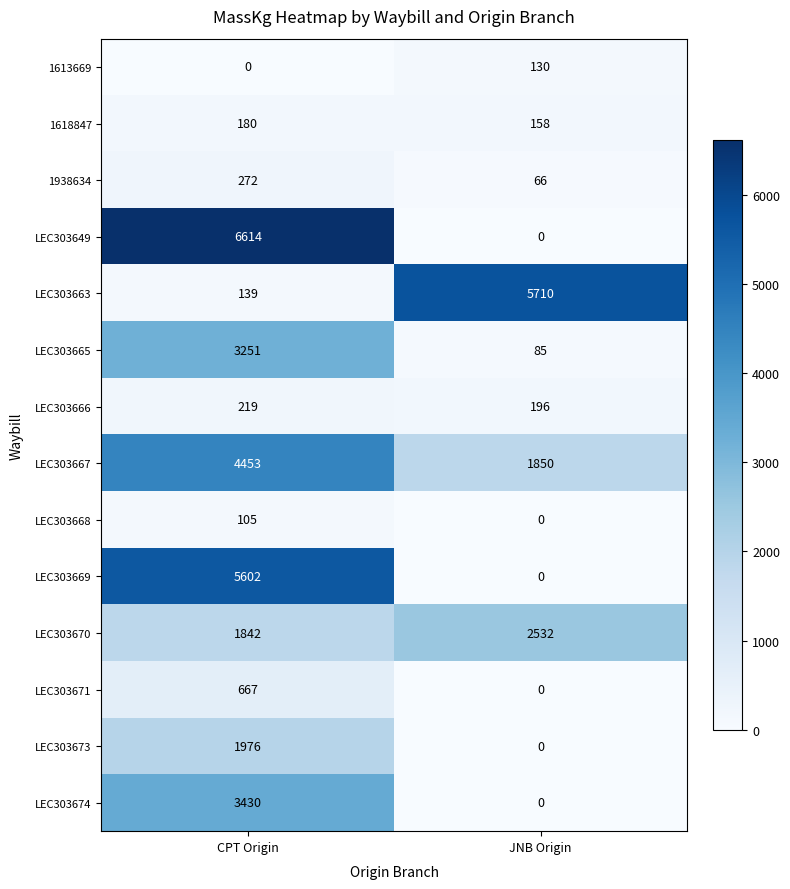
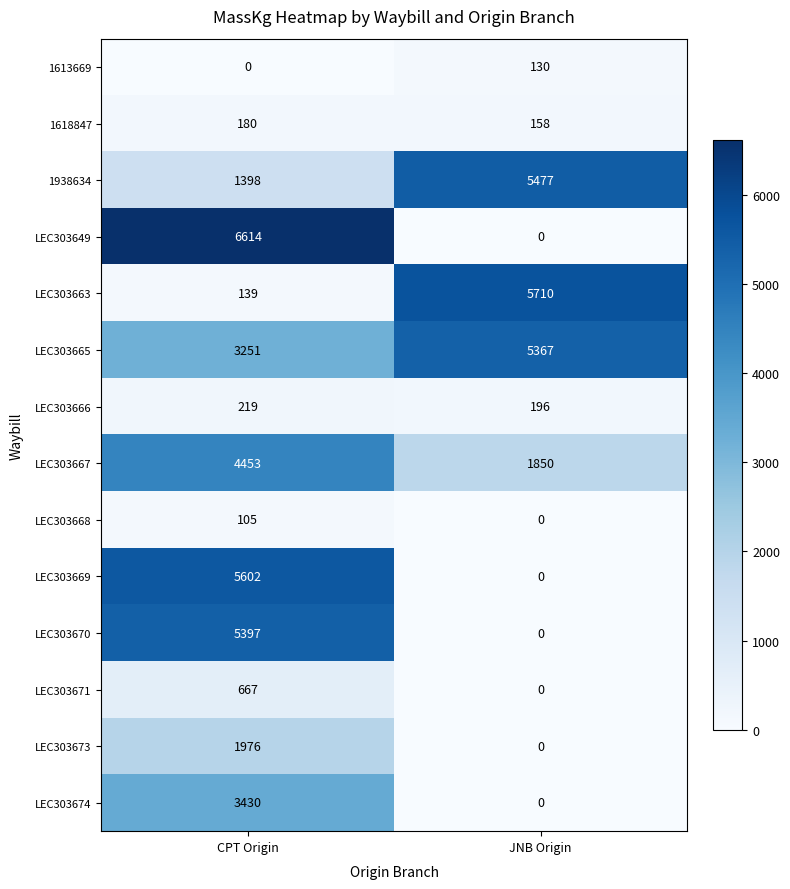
  {
    "1613669": {
      "CPT Origin": 0,
      "JNB Origin": 130
    },
    "1618847": {
      "CPT Origin": 180,
      "JNB Origin": 158
    },
    "1938634": {
-     "CPT Origin": 272,
-     "JNB Origin": 66
+     "CPT Origin": 1398,
+     "JNB Origin": 5477
    },
    "LEC303649": {
      "CPT Origin": 6614,
      "JNB Origin": 0
    },
    "LEC303663": {
      "CPT Origin": 139,
      "JNB Origin": 5710
    },
    "LEC303665": {
      "CPT Origin": 3251,
-     "JNB Origin": 85
+     "JNB Origin": 5367
    },
    "LEC303666": {
      "CPT Origin": 219,
      "JNB Origin": 196
    },
    "LEC303667": {
      "CPT Origin": 4453,
      "JNB Origin": 1850
    },
    "LEC303668": {
      "CPT Origin": 105,
      "JNB Origin": 0
    },
    "LEC303669": {
      "CPT Origin": 5602,
      "JNB Origin": 0
    },
    "LEC303670": {
-     "CPT Origin": 1842,
-     "JNB Origin": 2532
+     "CPT Origin": 5397,
+     "JNB Origin": 0
    },
    "LEC303671": {
      "CPT Origin": 667,
      "JNB Origin": 0
    },
    "LEC303673": {
      "CPT Origin": 1976,
      "JNB Origin": 0
    },
    "LEC303674": {
      "CPT Origin": 3430,
      "JNB Origin": 0
    }
  }
